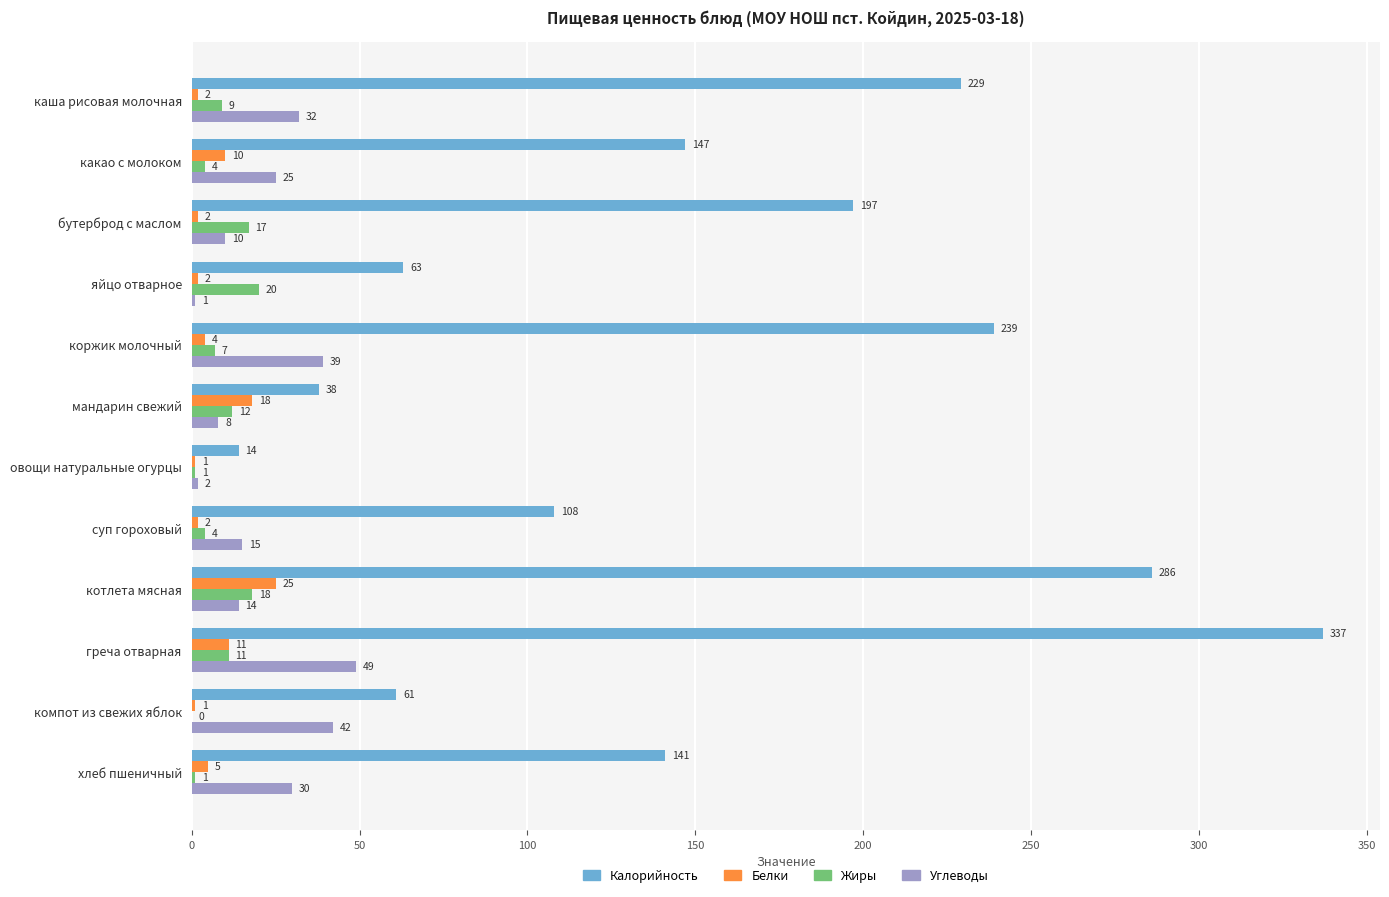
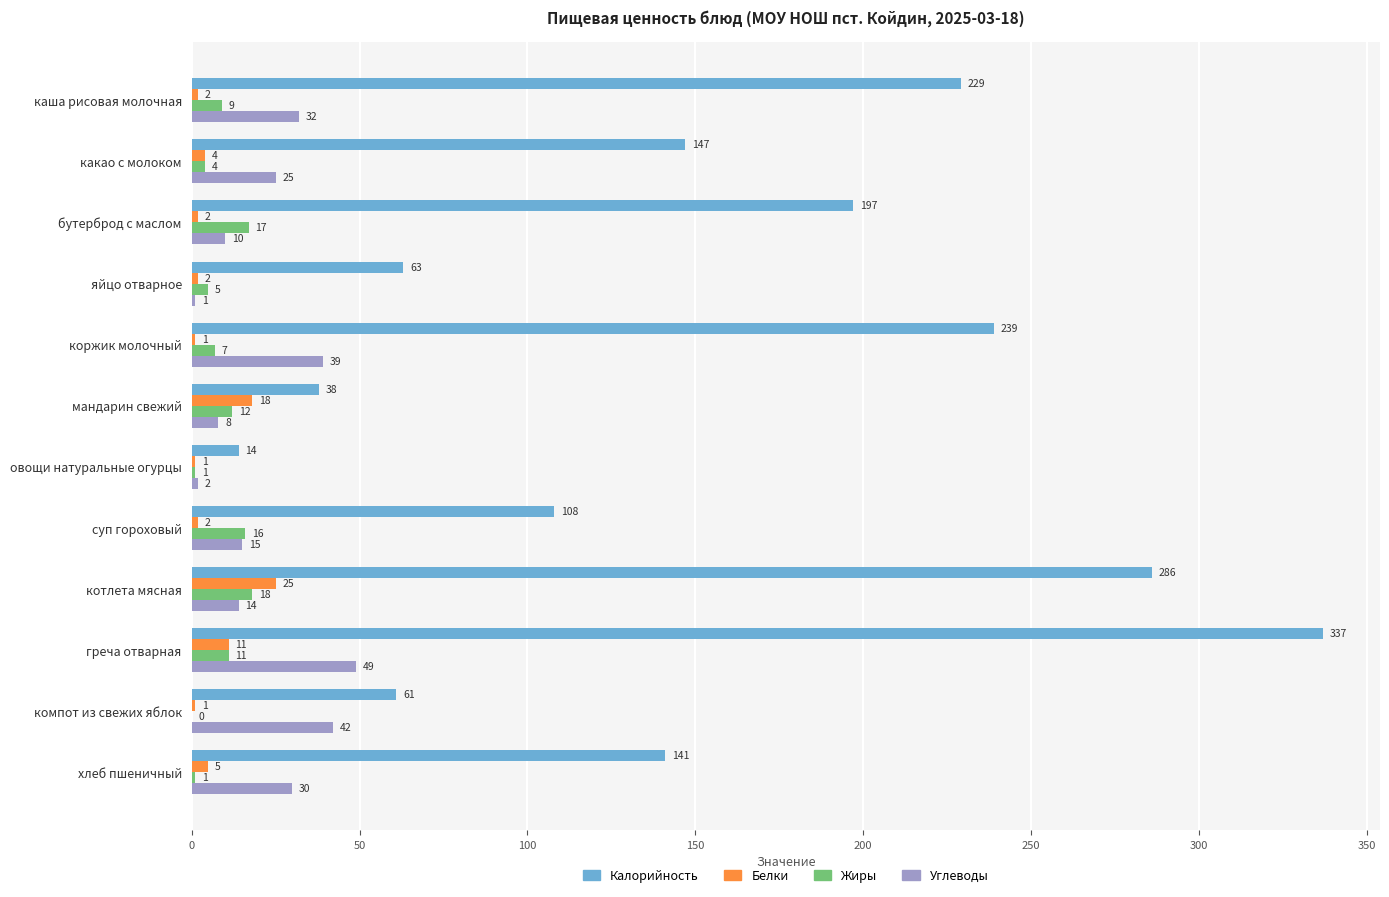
  {
    "Белки": {
      "каша рисовая молочная": 2,
-     "какао с молоком": 10,
+     "какао с молоком": 4,
      "бутерброд с маслом": 2,
      "яйцо отварное": 2,
-     "коржик молочный": 4,
+     "коржик молочный": 1,
      "мандарин свежий": 18,
      "овощи натуральные огурцы": 1,
      "суп гороховый": 2,
      "котлета мясная": 25,
      "греча отварная": 11,
      "компот из свежих яблок": 1,
      "хлеб пшеничный": 5
    },
    "Жиры": {
      "каша рисовая молочная": 9,
      "какао с молоком": 4,
      "бутерброд с маслом": 17,
-     "яйцо отварное": 20,
+     "яйцо отварное": 5,
      "коржик молочный": 7,
      "мандарин свежий": 12,
      "овощи натуральные огурцы": 1,
-     "суп гороховый": 4,
+     "суп гороховый": 16,
      "котлета мясная": 18,
      "греча отварная": 11,
      "компот из свежих яблок": 0,
      "хлеб пшеничный": 1
    }
  }
